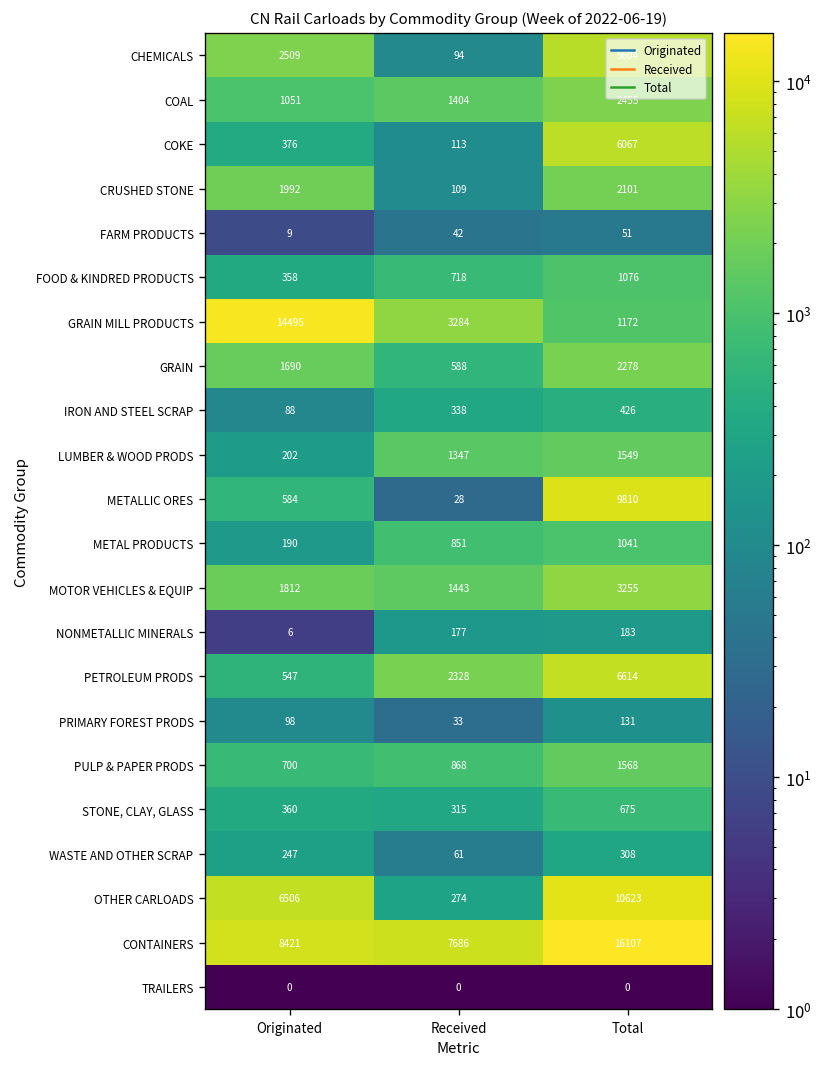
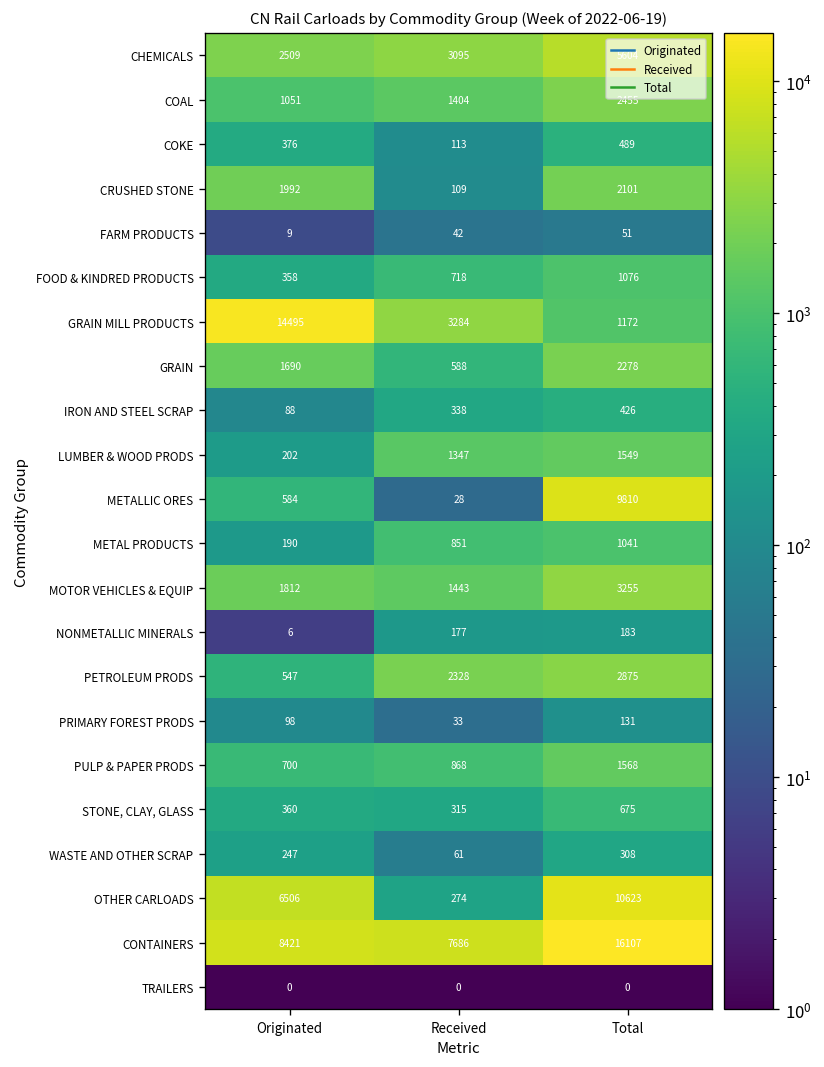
  {
    "CHEMICALS": {
      "Originated": 2509,
-     "Received": 94
+     "Received": 3095
    },
    "COAL": {
      "Originated": 1051,
      "Received": 1404
    },
    "COKE": {
      "Originated": 376,
      "Received": 113,
-     "Total": 6067
+     "Total": 489
    },
    "CRUSHED STONE": {
      "Originated": 1992,
      "Received": 109,
      "Total": 2101
    },
    "FARM PRODUCTS": {
      "Originated": 9,
      "Received": 42,
      "Total": 51
    },
    "FOOD & KINDRED PRODUCTS": {
      "Originated": 358,
      "Received": 718,
      "Total": 1076
    },
    "GRAIN MILL PRODUCTS": {
      "Originated": 14495,
      "Received": 3284,
      "Total": 1172
    },
    "GRAIN": {
      "Originated": 1690,
      "Received": 588,
      "Total": 2278
    },
    "IRON AND STEEL SCRAP": {
      "Originated": 88,
      "Received": 338,
      "Total": 426
    },
    "LUMBER & WOOD PRODS": {
      "Originated": 202,
      "Received": 1347,
      "Total": 1549
    },
    "METALLIC ORES": {
      "Originated": 584,
      "Received": 28,
      "Total": 9810
    },
    "METAL PRODUCTS": {
      "Originated": 190,
      "Received": 851,
      "Total": 1041
    },
    "MOTOR VEHICLES & EQUIP": {
      "Originated": 1812,
      "Received": 1443,
      "Total": 3255
    },
    "NONMETALLIC MINERALS": {
      "Originated": 6,
      "Received": 177,
      "Total": 183
    },
    "PETROLEUM PRODS": {
      "Originated": 547,
      "Received": 2328,
-     "Total": 6614
+     "Total": 2875
    },
    "PRIMARY FOREST PRODS": {
      "Originated": 98,
      "Received": 33,
      "Total": 131
    },
    "PULP & PAPER PRODS": {
      "Originated": 700,
      "Received": 868,
      "Total": 1568
    },
    "STONE, CLAY, GLASS": {
      "Originated": 360,
      "Received": 315,
      "Total": 675
    },
    "WASTE AND OTHER SCRAP": {
      "Originated": 247,
      "Received": 61,
      "Total": 308
    },
    "OTHER CARLOADS": {
      "Originated": 6506,
      "Received": 274,
      "Total": 10623
    },
    "CONTAINERS": {
      "Originated": 8421,
      "Received": 7686,
      "Total": 16107
    },
    "TRAILERS": {
      "Originated": 0,
      "Received": 0,
      "Total": 0
    }
  }
